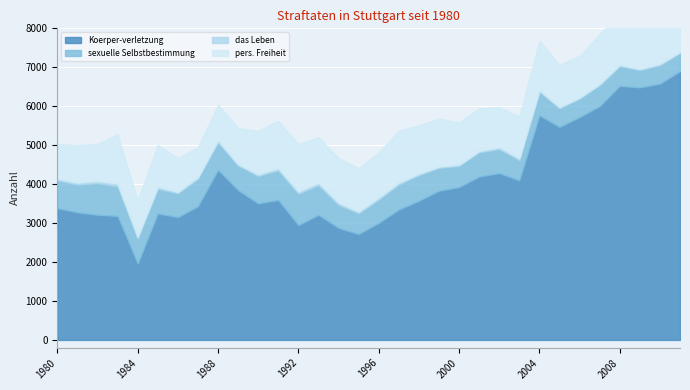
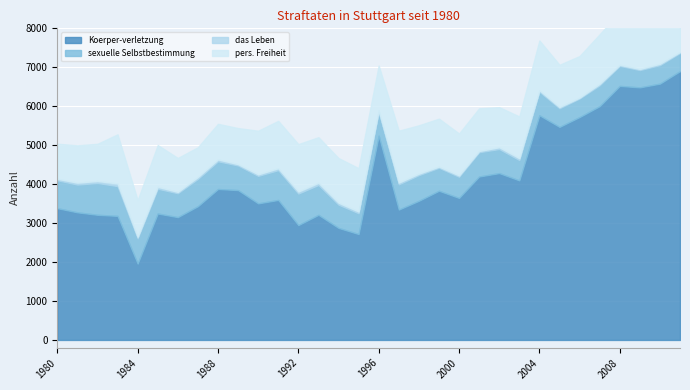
  {
    "Koerper-verletzung": {
      "1980": 3400,
      "1984": 2000,
-     "1988": 4400,
+     "1988": 3900,
      "1992": 2900,
-     "1996": 3000,
-     "2000": 3900,
+     "1996": 5200,
+     "2000": 3600,
      "2004": 5800,
      "2008": 6500
    }
  }
